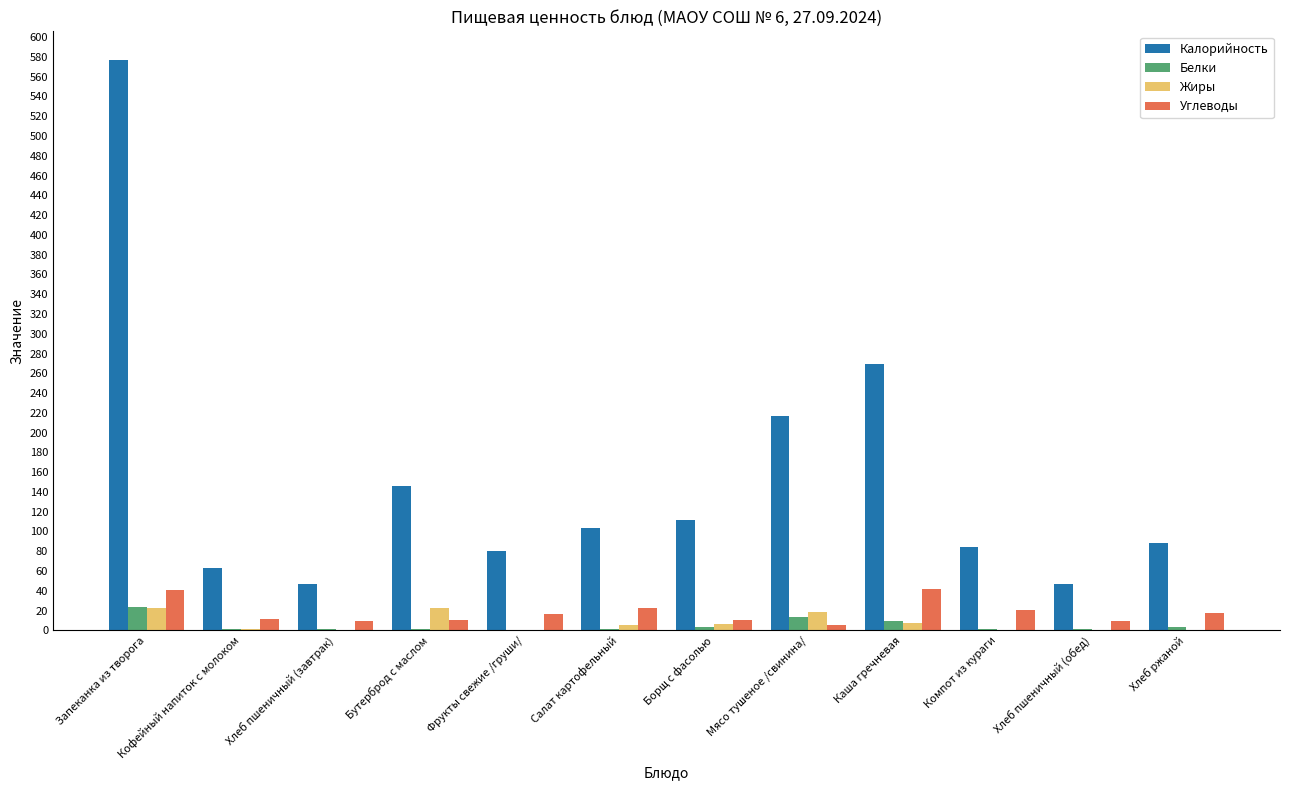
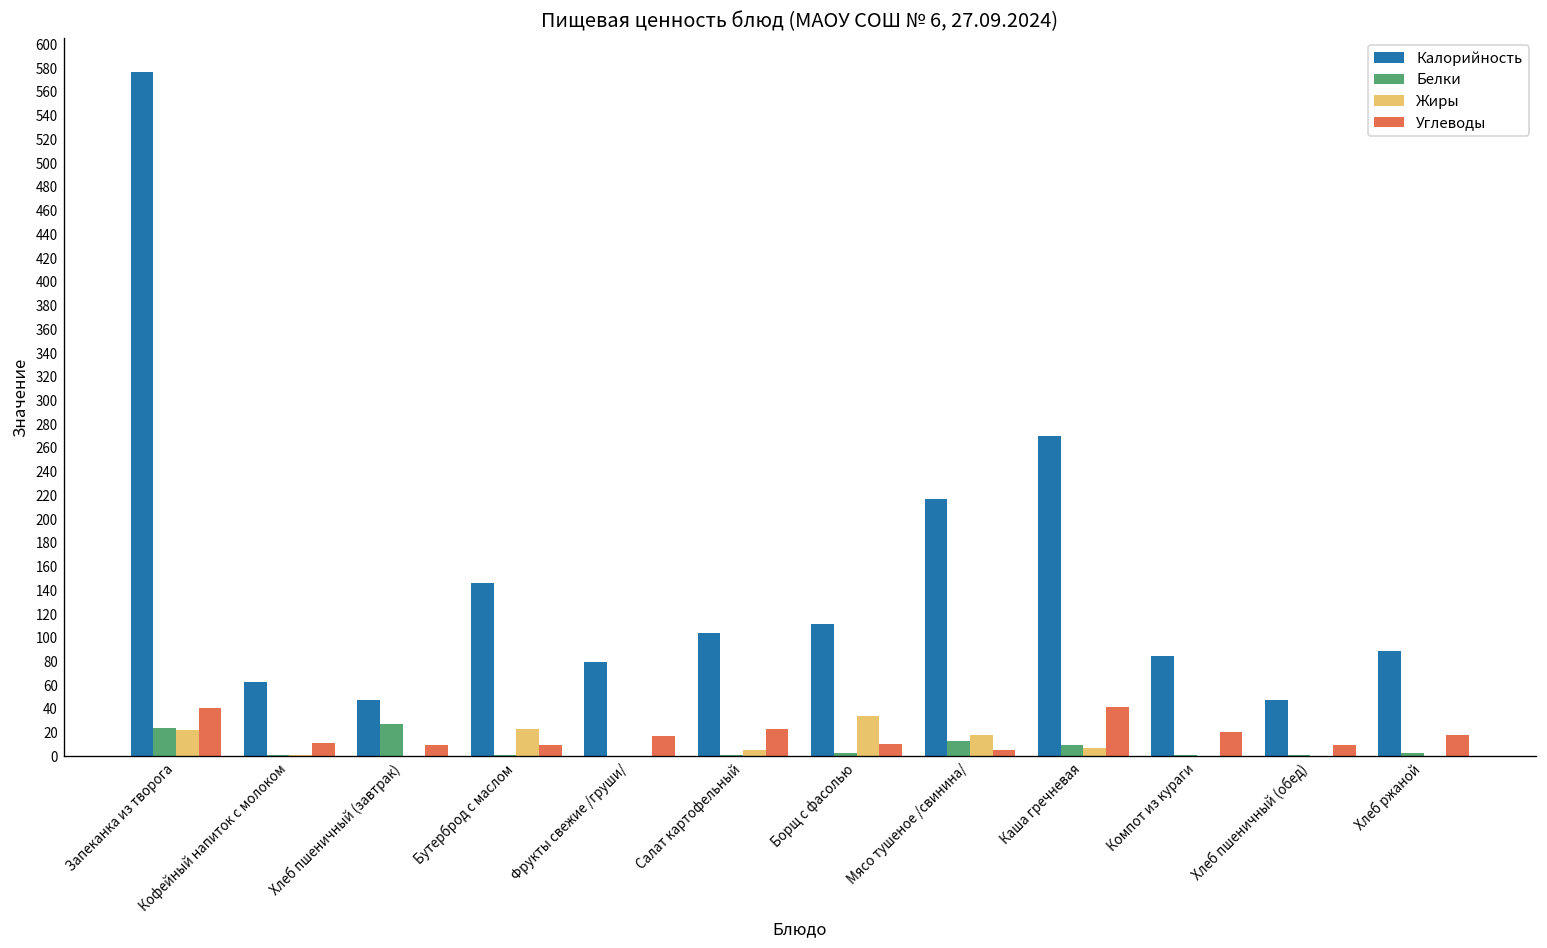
  {
    "Калорийность": {
      "Запеканка из творога": 580,
      "Кофейный напиток с молоком": 60,
      "Хлеб пшеничный (завтрак)": 50,
      "Бутерброд с маслом": 150,
      "Фрукты свежие /груши/": 80,
      "Салат картофельный": 100,
      "Борщ с фасолью": 110,
      "Мясо тушеное /свинина/": 220,
      "Каша гречневая": 270,
      "Компот из кураги": 80,
      "Хлеб пшеничный (обед)": 50,
      "Хлеб ржаной": 90
    },
    "Белки": {
      "Запеканка из творога": 20,
-     "Хлеб пшеничный (завтрак)": 0,
+     "Хлеб пшеничный (завтрак)": 30,
      "Борщ с фасолью": 0,
      "Мясо тушеное /свинина/": 10,
      "Каша гречневая": 10,
      "Хлеб ржаной": 0
    },
    "Жиры": {
      "Запеканка из творога": 20,
      "Бутерброд с маслом": 20,
      "Салат картофельный": 10,
-     "Борщ с фасолью": 10,
+     "Борщ с фасолью": 30,
      "Мясо тушеное /свинина/": 20,
      "Каша гречневая": 10,
      "Компот из кураги": 0
    },
    "Углеводы": {
      "Запеканка из творога": 40,
      "Кофейный напиток с молоком": 10,
      "Хлеб пшеничный (завтрак)": 10,
      "Бутерброд с маслом": 10,
      "Фрукты свежие /груши/": 20,
      "Салат картофельный": 20,
      "Борщ с фасолью": 10,
      "Мясо тушеное /свинина/": 10,
      "Каша гречневая": 40,
      "Компот из кураги": 20,
      "Хлеб пшеничный (обед)": 10,
      "Хлеб ржаной": 20
    }
  }
